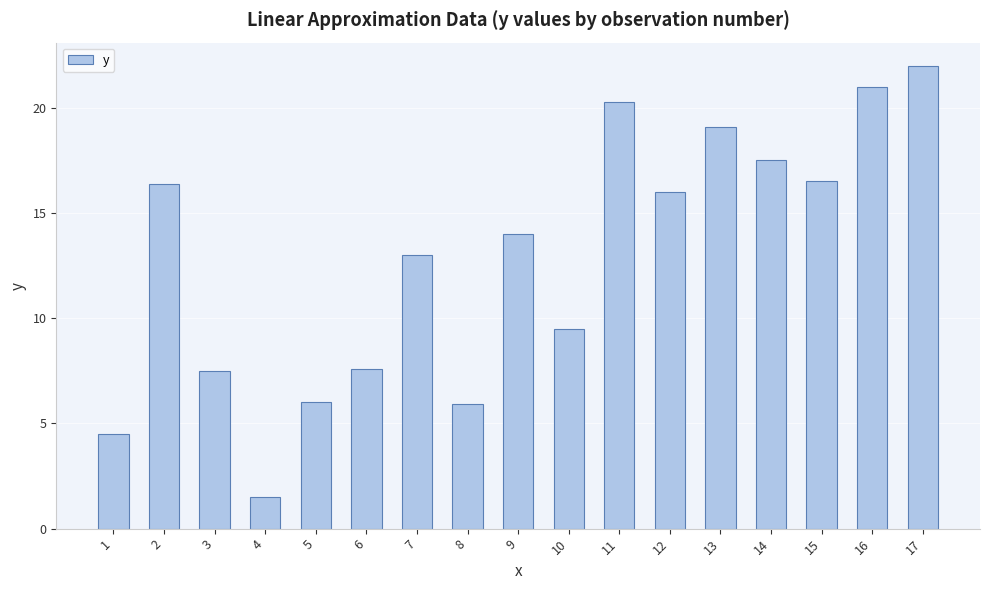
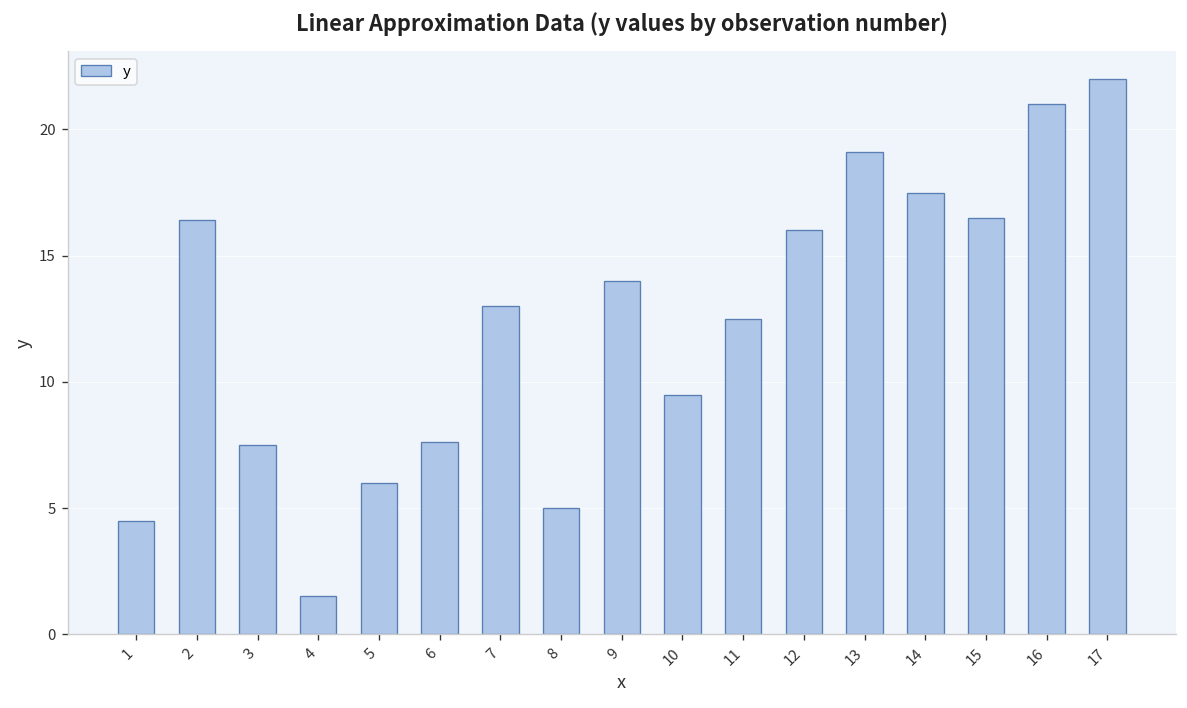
  {
    "1": 4.5,
    "2": 16.4,
    "3": 7.5,
    "4": 1.5,
    "5": 6.0,
    "6": 7.6,
    "7": 13.0,
-   "8": 5.9,
+   "8": 5.0,
    "9": 14.0,
    "10": 9.5,
-   "11": 20.3,
+   "11": 12.5,
    "12": 16.0,
    "13": 19.1,
    "14": 17.5,
    "15": 16.5,
    "16": 21.0,
    "17": 22.0
  }
